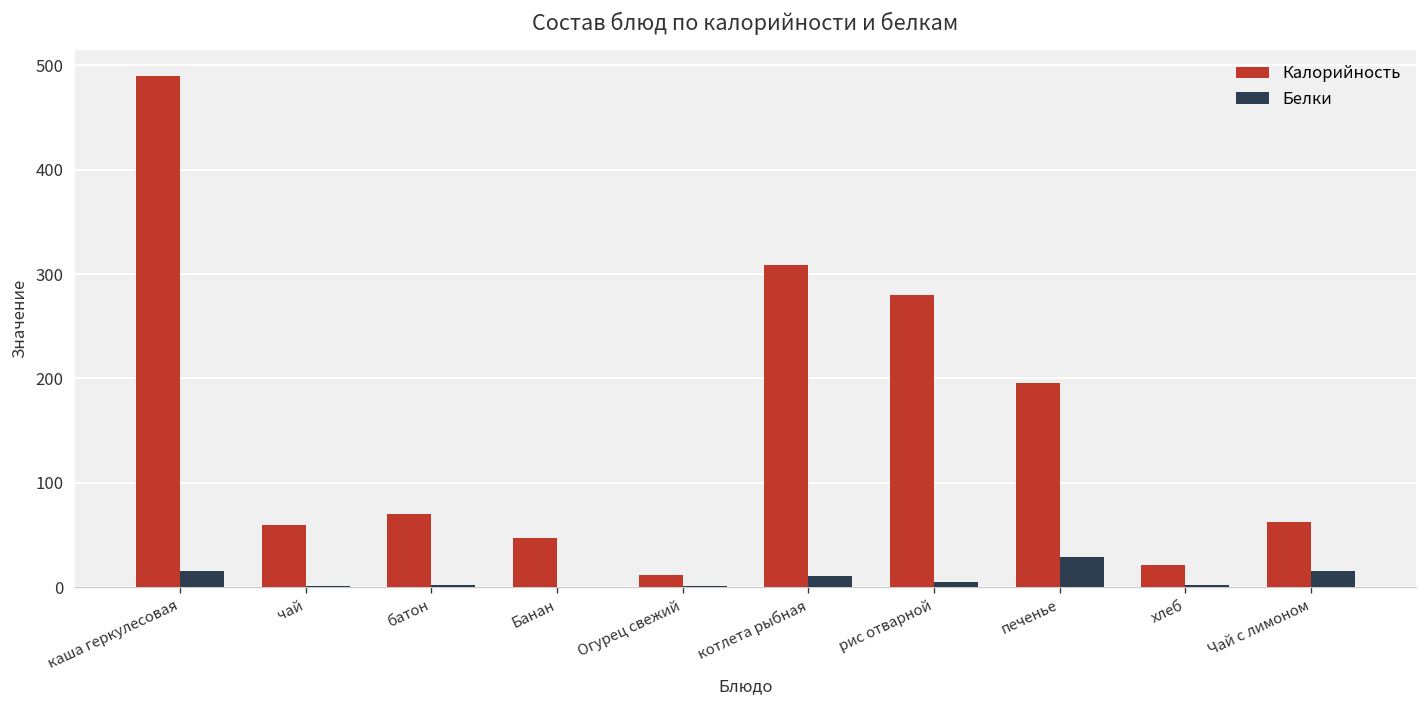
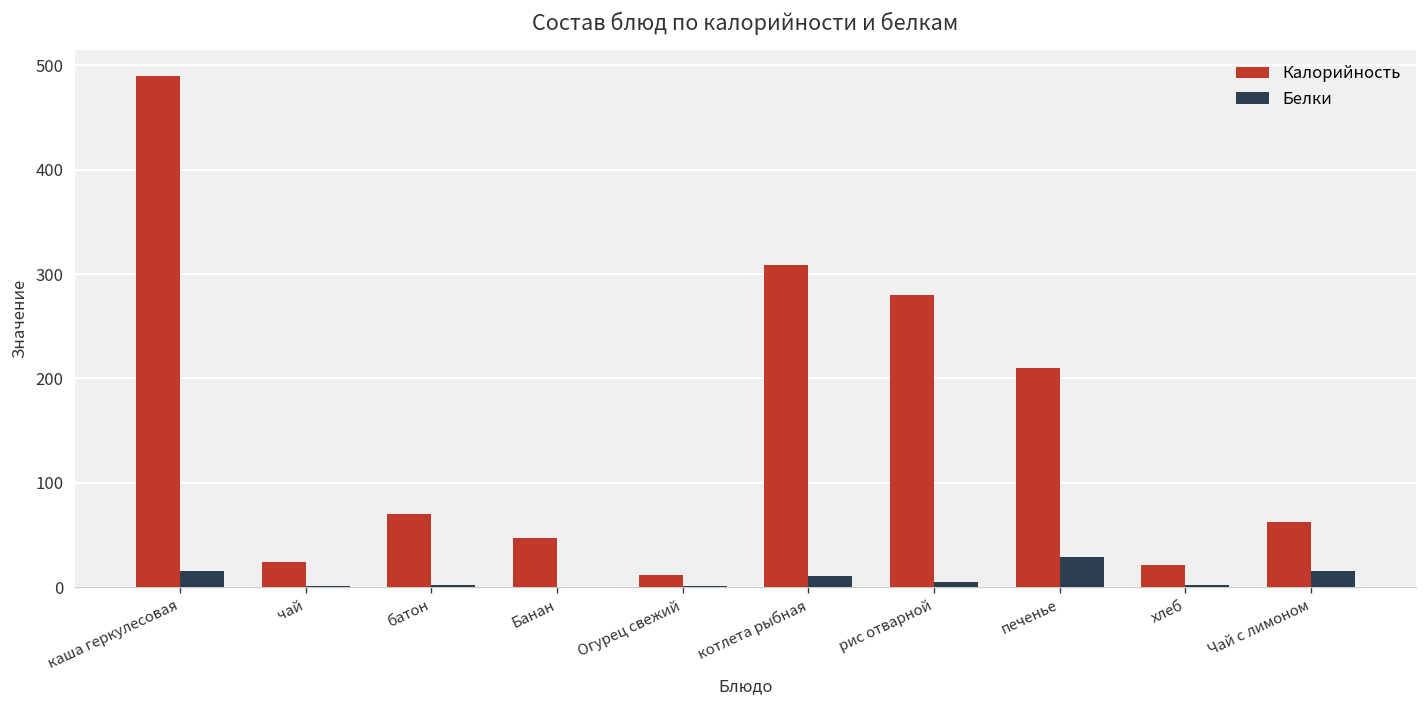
  {
    "Калорийность": {
      "каша геркулесовая": 490,
-     "чай": 60,
+     "чай": 20,
      "батон": 70,
      "Банан": 50,
      "Огурец свежий": 10,
      "котлета рыбная": 310,
      "рис отварной": 280,
-     "печенье": 200,
+     "печенье": 210,
      "хлеб": 20,
      "Чай с лимоном": 60
    },
    "Белки": {
      "каша геркулесовая": 20,
      "котлета рыбная": 10,
      "рис отварной": 10,
      "печенье": 30,
      "Чай с лимоном": 20
    }
  }
